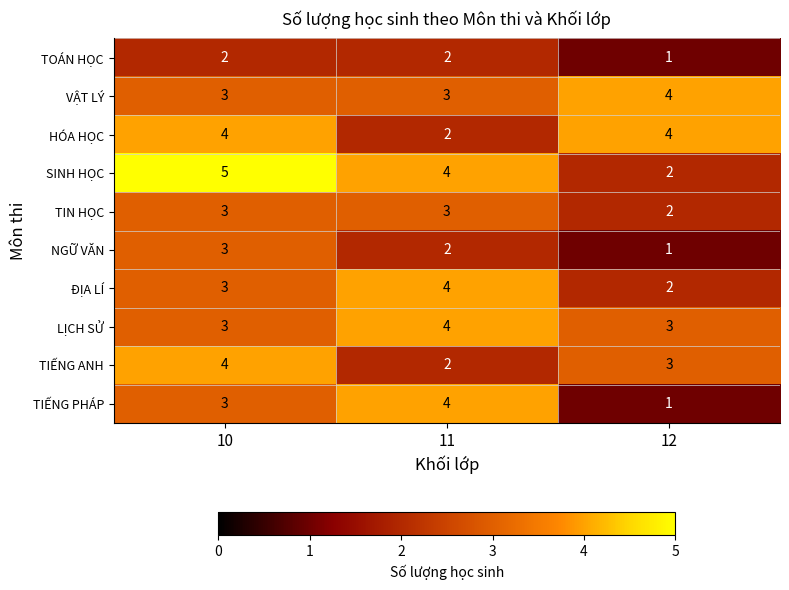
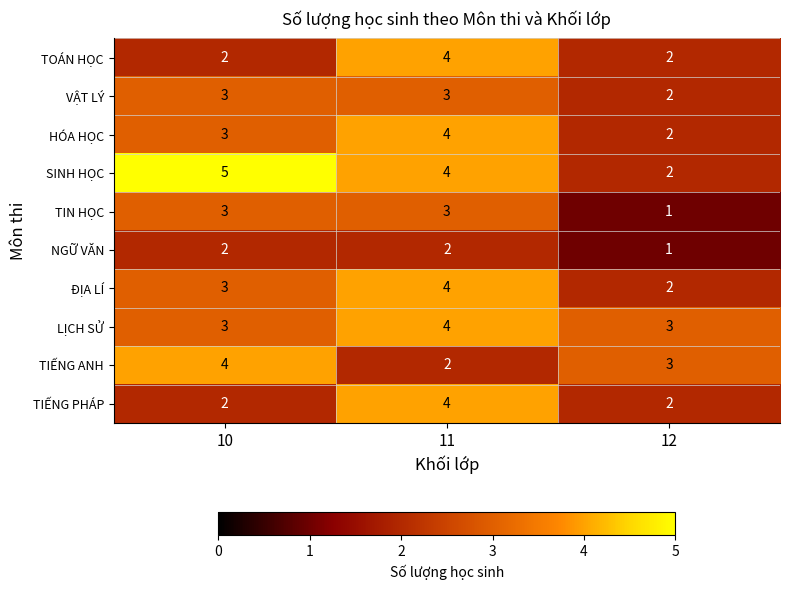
  {
    "TOÁN HỌC": {
      "10": 2,
-     "11": 2,
-     "12": 1
+     "11": 4,
+     "12": 2
    },
    "VẬT LÝ": {
      "10": 3,
      "11": 3,
-     "12": 4
+     "12": 2
    },
    "HÓA HỌC": {
-     "10": 4,
-     "11": 2,
-     "12": 4
+     "10": 3,
+     "11": 4,
+     "12": 2
    },
    "SINH HỌC": {
      "10": 5,
      "11": 4,
      "12": 2
    },
    "TIN HỌC": {
      "10": 3,
      "11": 3,
-     "12": 2
+     "12": 1
    },
    "NGỮ VĂN": {
-     "10": 3,
+     "10": 2,
      "11": 2,
      "12": 1
    },
    "ĐỊA LÍ": {
      "10": 3,
      "11": 4,
      "12": 2
    },
    "LỊCH SỬ": {
      "10": 3,
      "11": 4,
      "12": 3
    },
    "TIẾNG ANH": {
      "10": 4,
      "11": 2,
      "12": 3
    },
    "TIẾNG PHÁP": {
-     "10": 3,
+     "10": 2,
      "11": 4,
-     "12": 1
+     "12": 2
    }
  }
